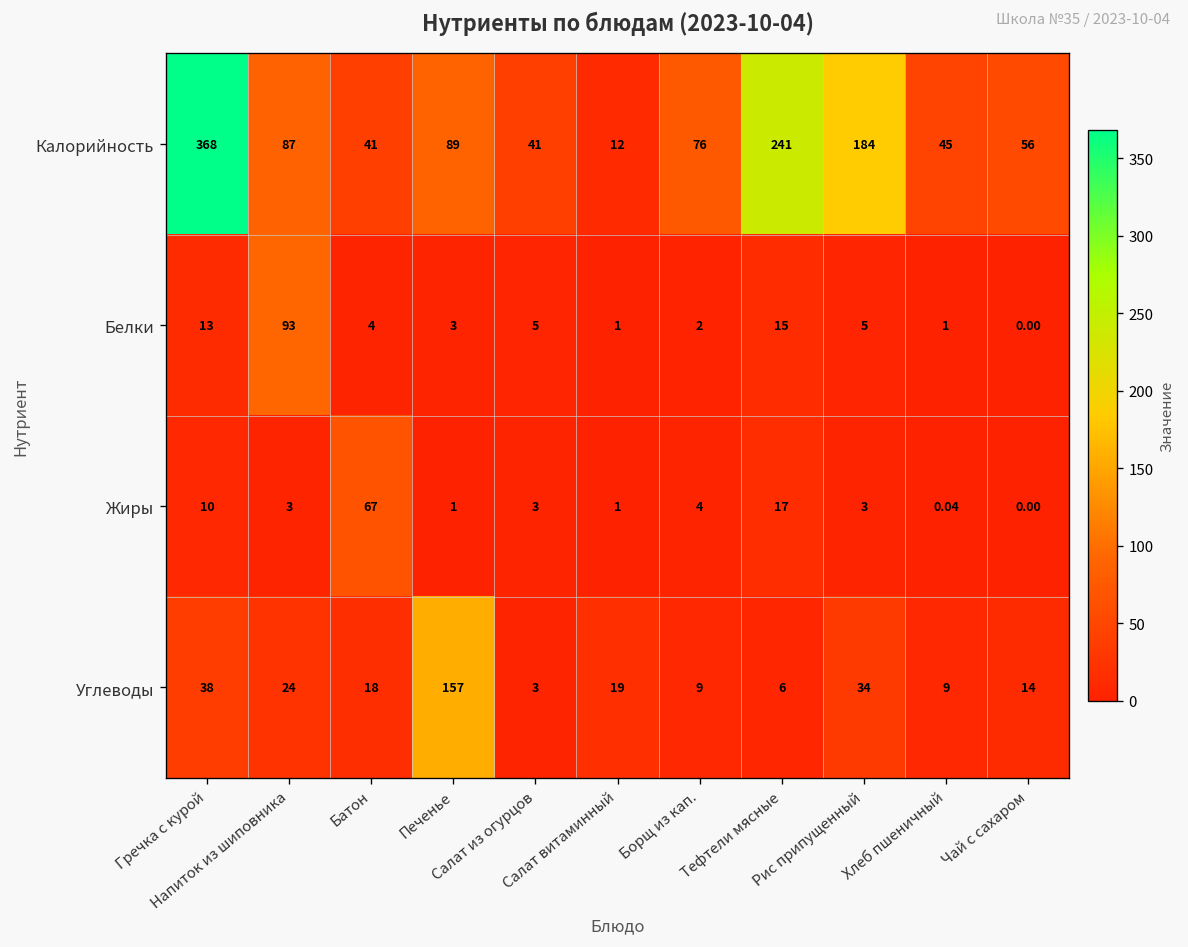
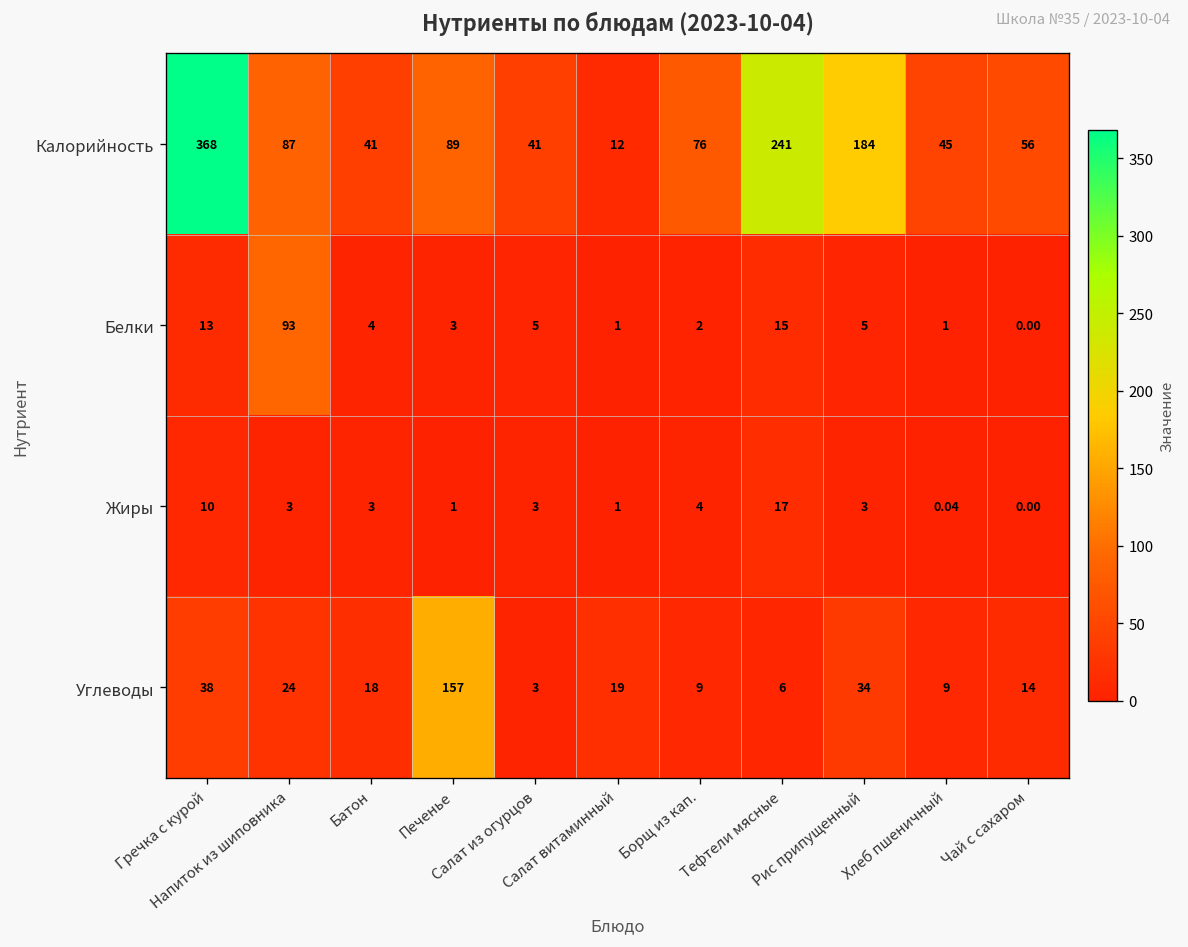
  {
    "Калорийность": {
      "Гречка с курой": 368,
      "Напиток из шиповника": 87,
      "Батон": 41,
      "Печенье": 89,
      "Салат из огурцов": 41,
      "Салат витаминный": 12,
      "Борщ из кап.": 76,
      "Тефтели мясные": 241,
      "Рис припущенный": 184,
      "Хлеб пшеничный": 45,
      "Чай с сахаром": 56
    },
    "Белки": {
      "Гречка с курой": 13,
      "Напиток из шиповника": 93,
      "Батон": 4,
      "Печенье": 3,
      "Салат из огурцов": 5,
      "Салат витаминный": 1,
      "Борщ из кап.": 2,
      "Тефтели мясные": 15,
      "Рис припущенный": 5,
      "Хлеб пшеничный": 1,
      "Чай с сахаром": 0.00
    },
    "Жиры": {
      "Гречка с курой": 10,
      "Напиток из шиповника": 3,
-     "Батон": 67,
+     "Батон": 3,
      "Печенье": 1,
      "Салат из огурцов": 3,
      "Салат витаминный": 1,
      "Борщ из кап.": 4,
      "Тефтели мясные": 17,
      "Рис припущенный": 3,
      "Хлеб пшеничный": 0.04,
      "Чай с сахаром": 0.00
    },
    "Углеводы": {
      "Гречка с курой": 38,
      "Напиток из шиповника": 24,
      "Батон": 18,
      "Печенье": 157,
      "Салат из огурцов": 3,
      "Салат витаминный": 19,
      "Борщ из кап.": 9,
      "Тефтели мясные": 6,
      "Рис припущенный": 34,
      "Хлеб пшеничный": 9,
      "Чай с сахаром": 14
    }
  }
